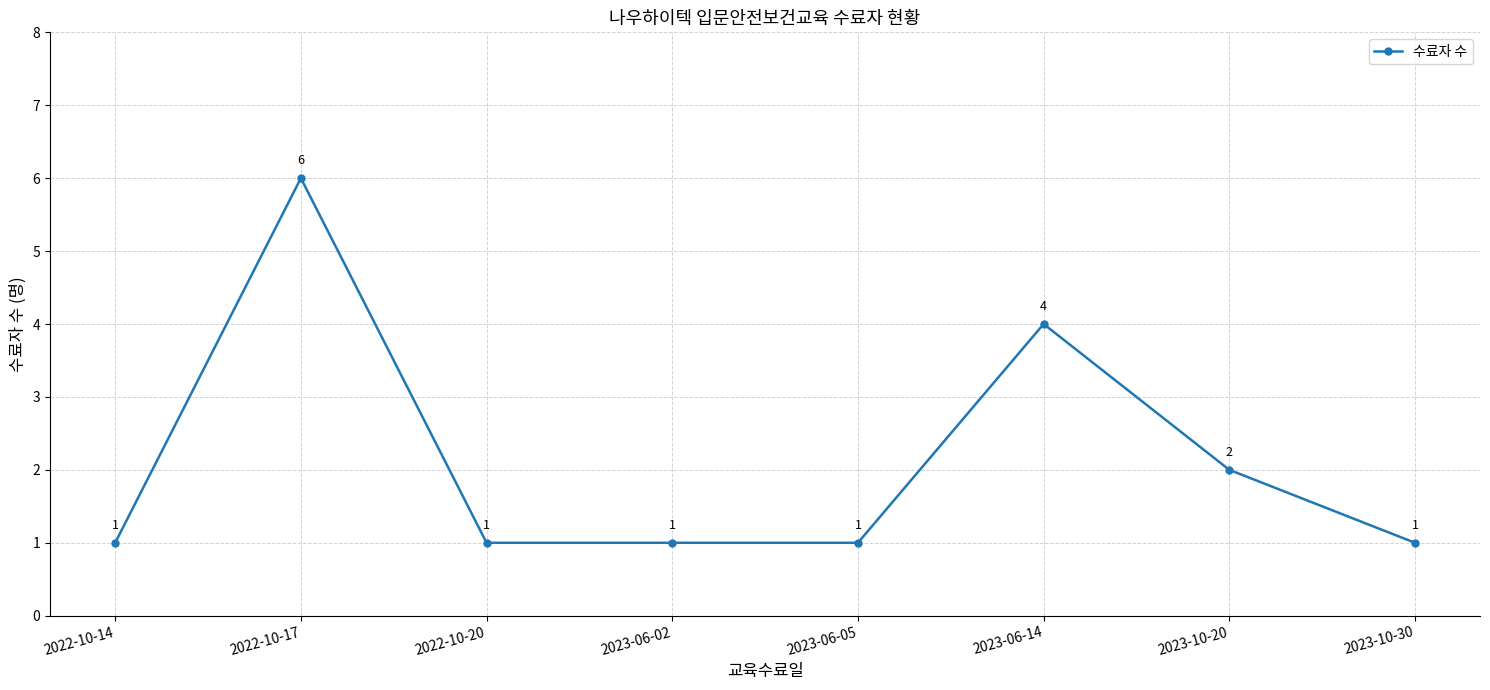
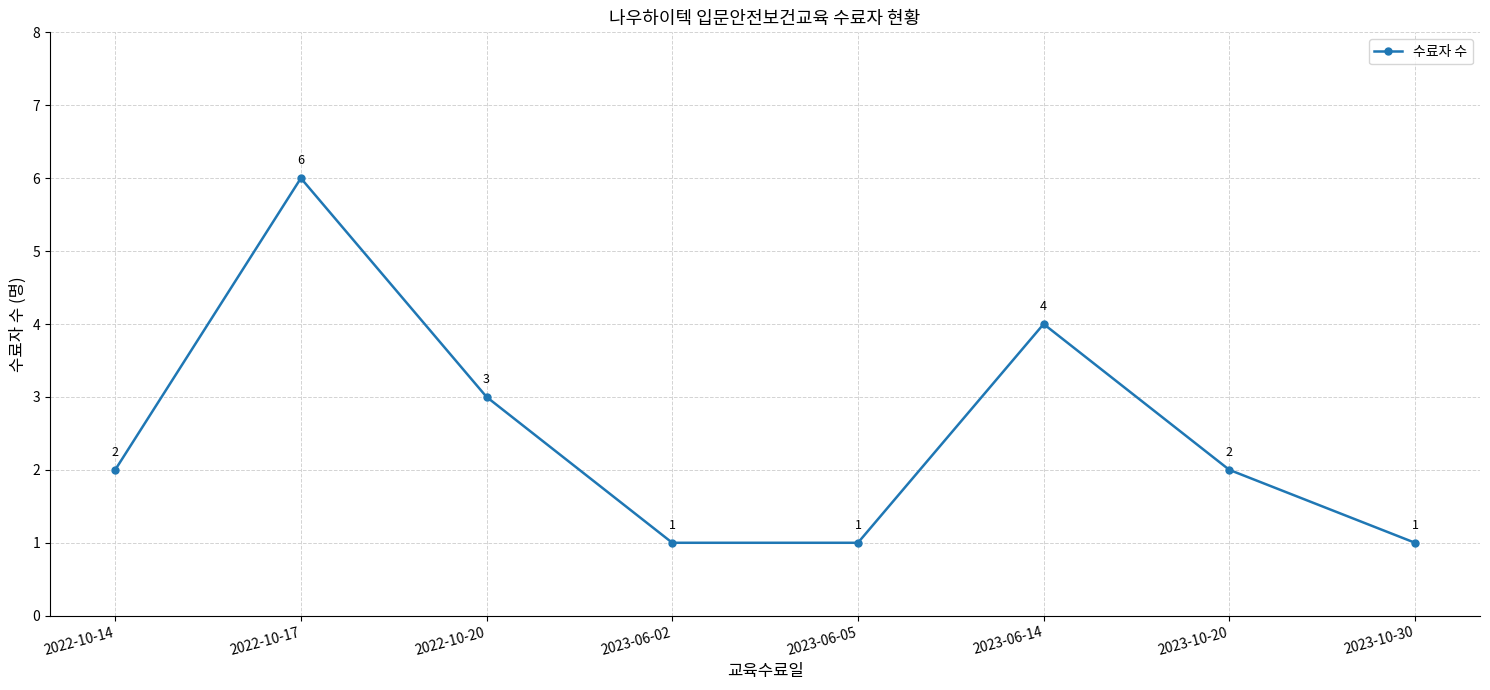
  {
-   "2022-10-14": 1,
+   "2022-10-14": 2,
    "2022-10-17": 6,
-   "2022-10-20": 1,
+   "2022-10-20": 3,
    "2023-06-02": 1,
    "2023-06-05": 1,
    "2023-06-14": 4,
    "2023-10-20": 2,
    "2023-10-30": 1
  }
